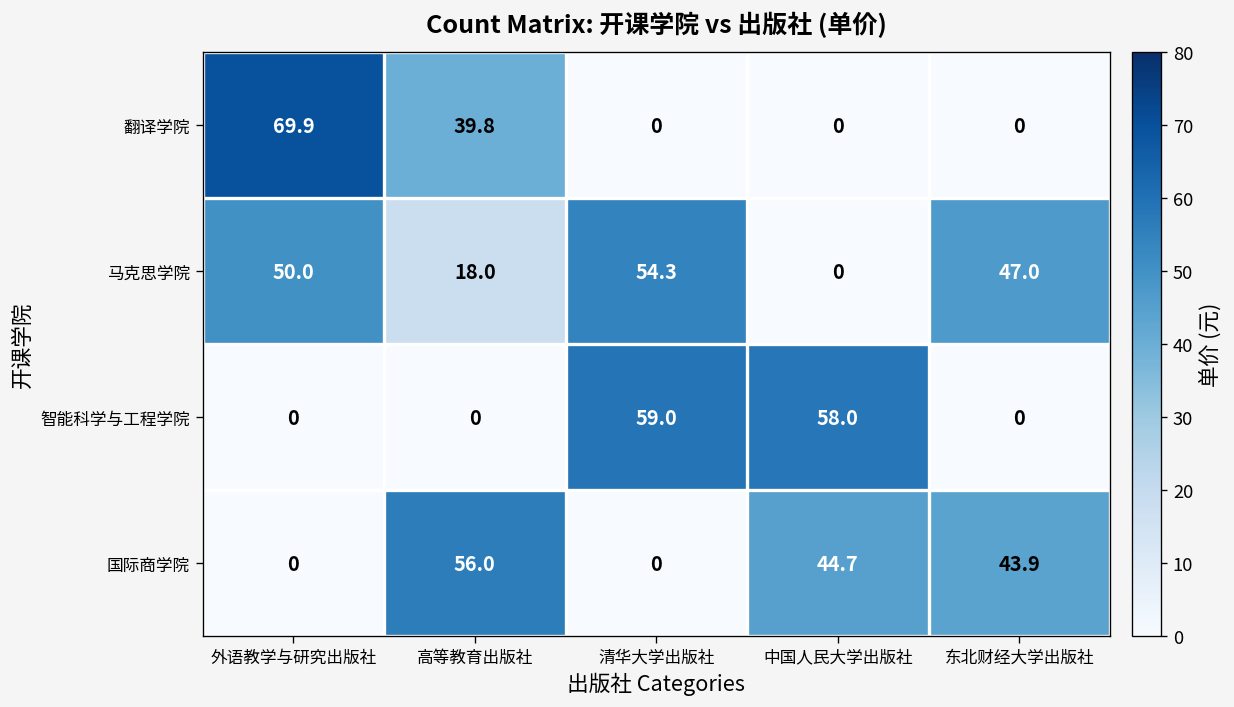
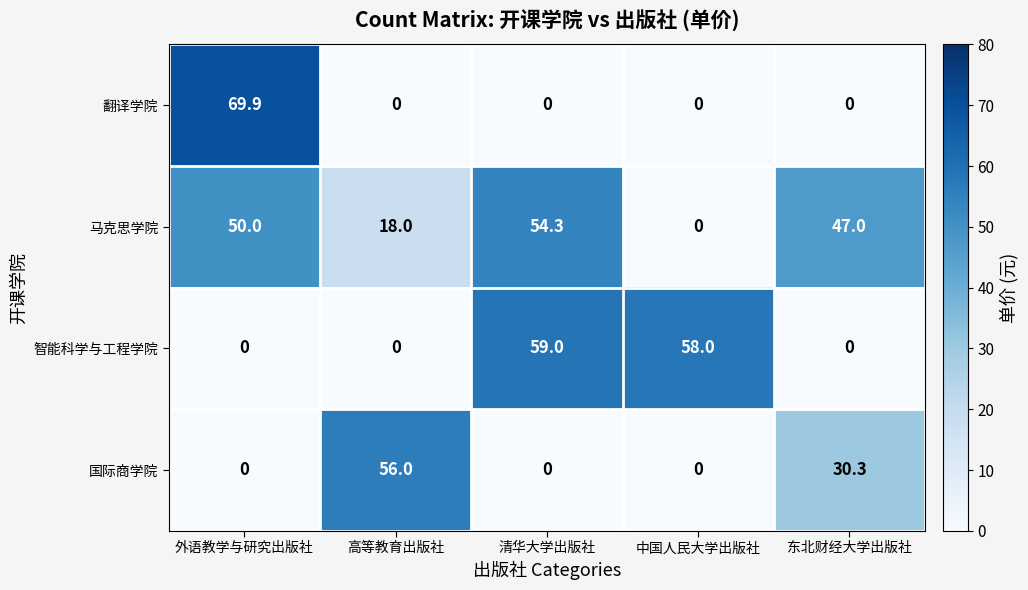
  {
    "翻译学院": {
      "外语教学与研究出版社": 69.9,
-     "高等教育出版社": 39.8,
+     "高等教育出版社": 0,
      "清华大学出版社": 0,
      "中国人民大学出版社": 0,
      "东北财经大学出版社": 0
    },
    "马克思学院": {
      "外语教学与研究出版社": 50.0,
      "高等教育出版社": 18.0,
      "清华大学出版社": 54.3,
      "中国人民大学出版社": 0,
      "东北财经大学出版社": 47.0
    },
    "智能科学与工程学院": {
      "外语教学与研究出版社": 0,
      "高等教育出版社": 0,
      "清华大学出版社": 59.0,
      "中国人民大学出版社": 58.0,
      "东北财经大学出版社": 0
    },
    "国际商学院": {
      "外语教学与研究出版社": 0,
      "高等教育出版社": 56.0,
      "清华大学出版社": 0,
-     "中国人民大学出版社": 44.7,
-     "东北财经大学出版社": 43.9
+     "中国人民大学出版社": 0,
+     "东北财经大学出版社": 30.3
    }
  }
